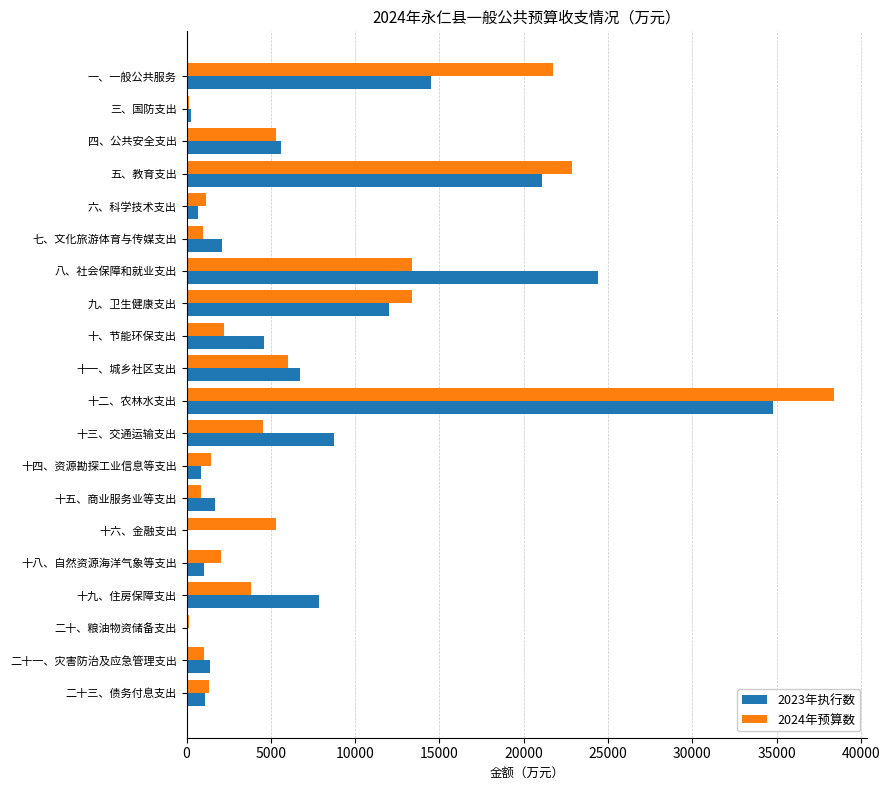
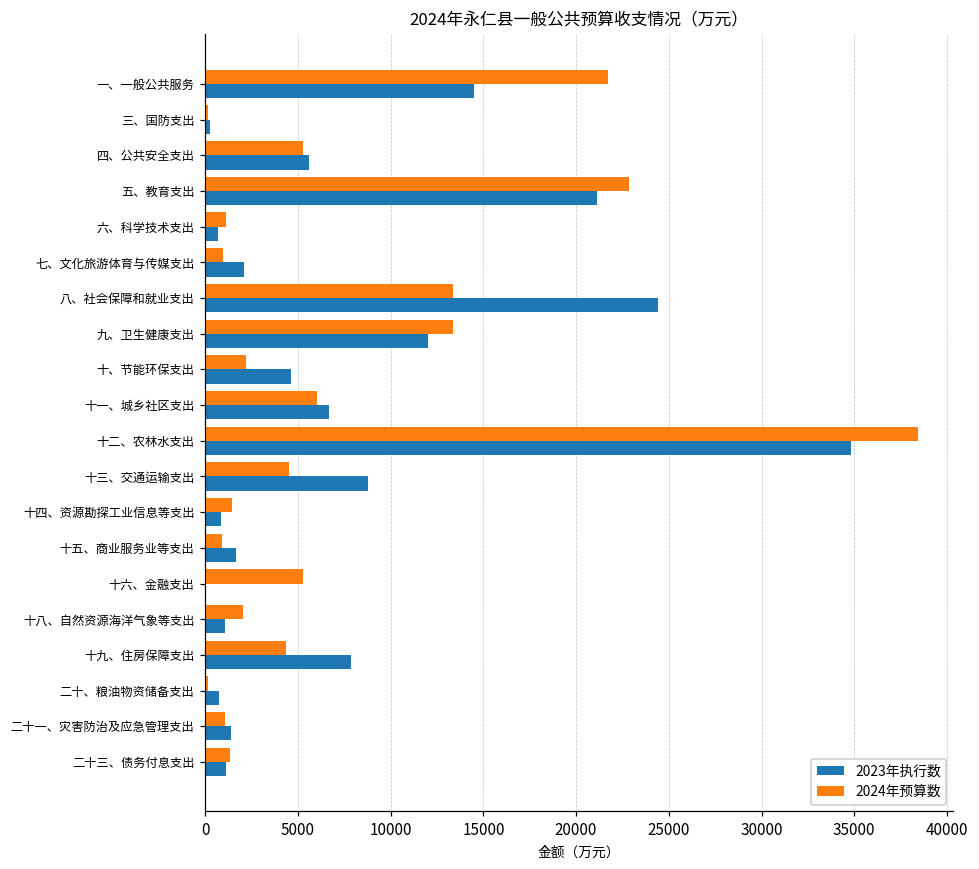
  {
    "2023年执行数": {
      "一、一般公共服务": 14500,
      "三、国防支出": 200,
      "四、公共安全支出": 5600,
      "五、教育支出": 21100,
      "六、科学技术支出": 700,
      "七、文化旅游体育与传媒支出": 2100,
      "八、社会保障和就业支出": 24400,
      "九、卫生健康支出": 12000,
      "十、节能环保支出": 4600,
      "十一、城乡社区支出": 6700,
      "十二、农林水支出": 34800,
      "十三、交通运输支出": 8800,
      "十四、资源勘探工业信息等支出": 800,
      "十五、商业服务业等支出": 1700,
      "十八、自然资源海洋气象等支出": 1100,
      "十九、住房保障支出": 7800,
-     "二十、粮油物资储备支出": 100,
+     "二十、粮油物资储备支出": 800,
      "二十一、灾害防治及应急管理支出": 1400,
      "二十三、债务付息支出": 1100
    },
    "2024年预算数": {
      "一、一般公共服务": 21700,
      "四、公共安全支出": 5300,
      "五、教育支出": 22900,
      "六、科学技术支出": 1100,
      "七、文化旅游体育与传媒支出": 1000,
      "八、社会保障和就业支出": 13400,
      "九、卫生健康支出": 13400,
      "十、节能环保支出": 2200,
      "十一、城乡社区支出": 6000,
      "十二、农林水支出": 38400,
      "十三、交通运输支出": 4500,
      "十四、资源勘探工业信息等支出": 1400,
      "十五、商业服务业等支出": 900,
      "十六、金融支出": 5300,
      "十八、自然资源海洋气象等支出": 2100,
-     "十九、住房保障支出": 3800,
+     "十九、住房保障支出": 4400,
      "二十一、灾害防治及应急管理支出": 1100,
      "二十三、债务付息支出": 1300
    }
  }
